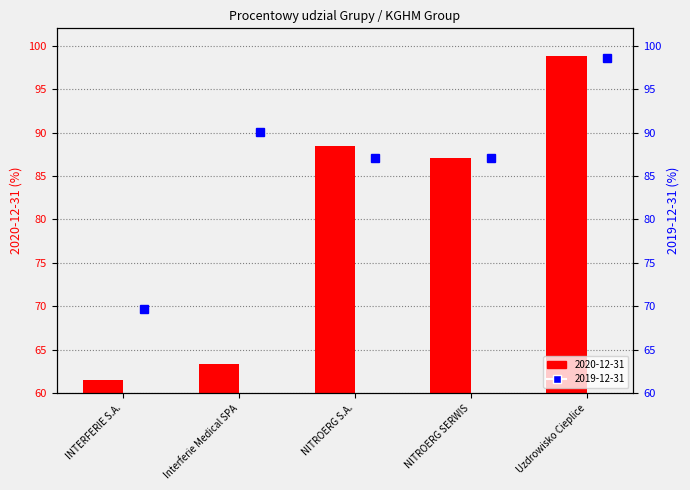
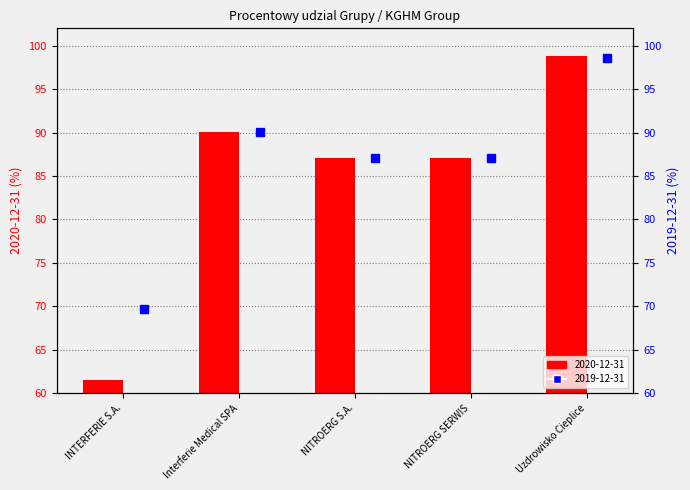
  {
    "2020-12-31": {
      "INTERFERIE S.A.": 62,
-     "Interferie Medical SPA": 63,
-     "NITROERG S.A.": 88,
+     "Interferie Medical SPA": 90,
+     "NITROERG S.A.": 87,
      "NITROERG SERWIS": 87,
      "Uzdrowisko Cieplice": 99
    }
  }
